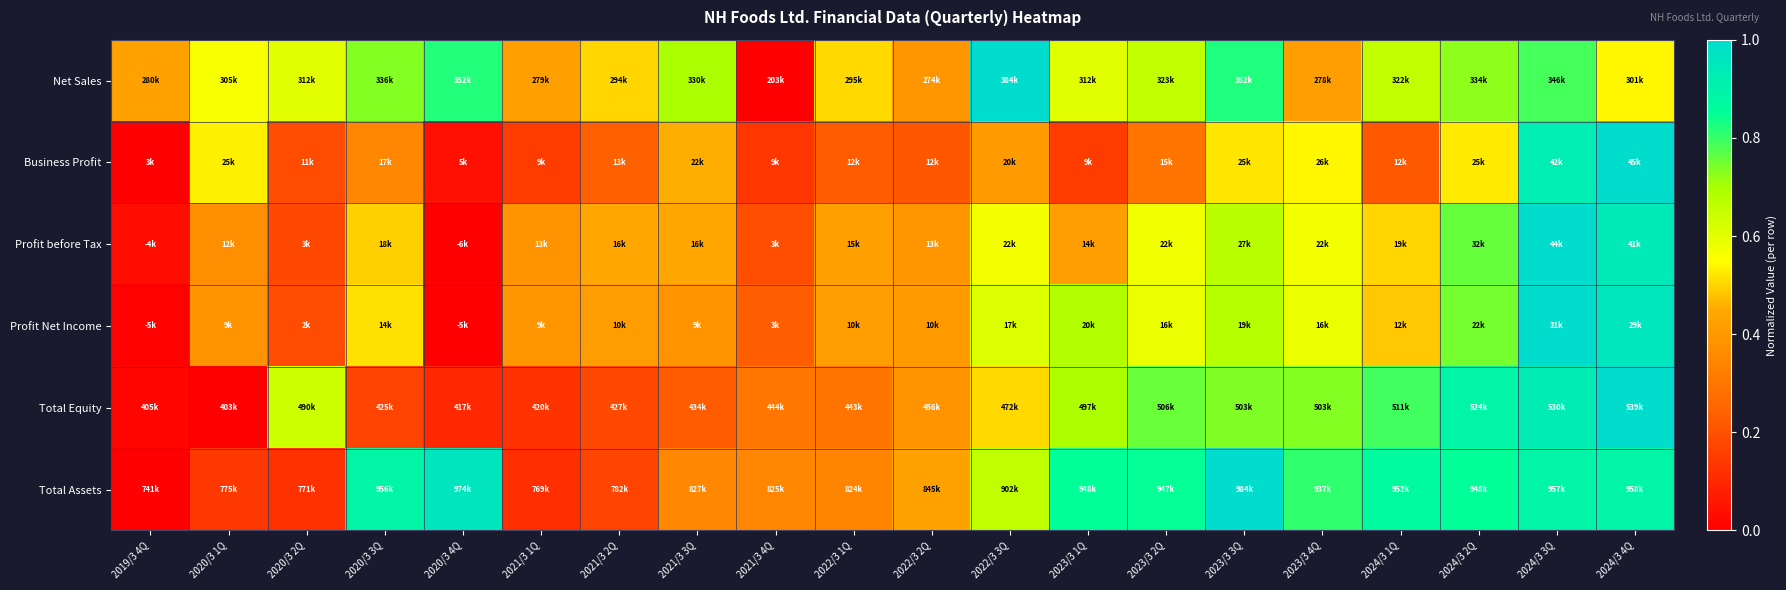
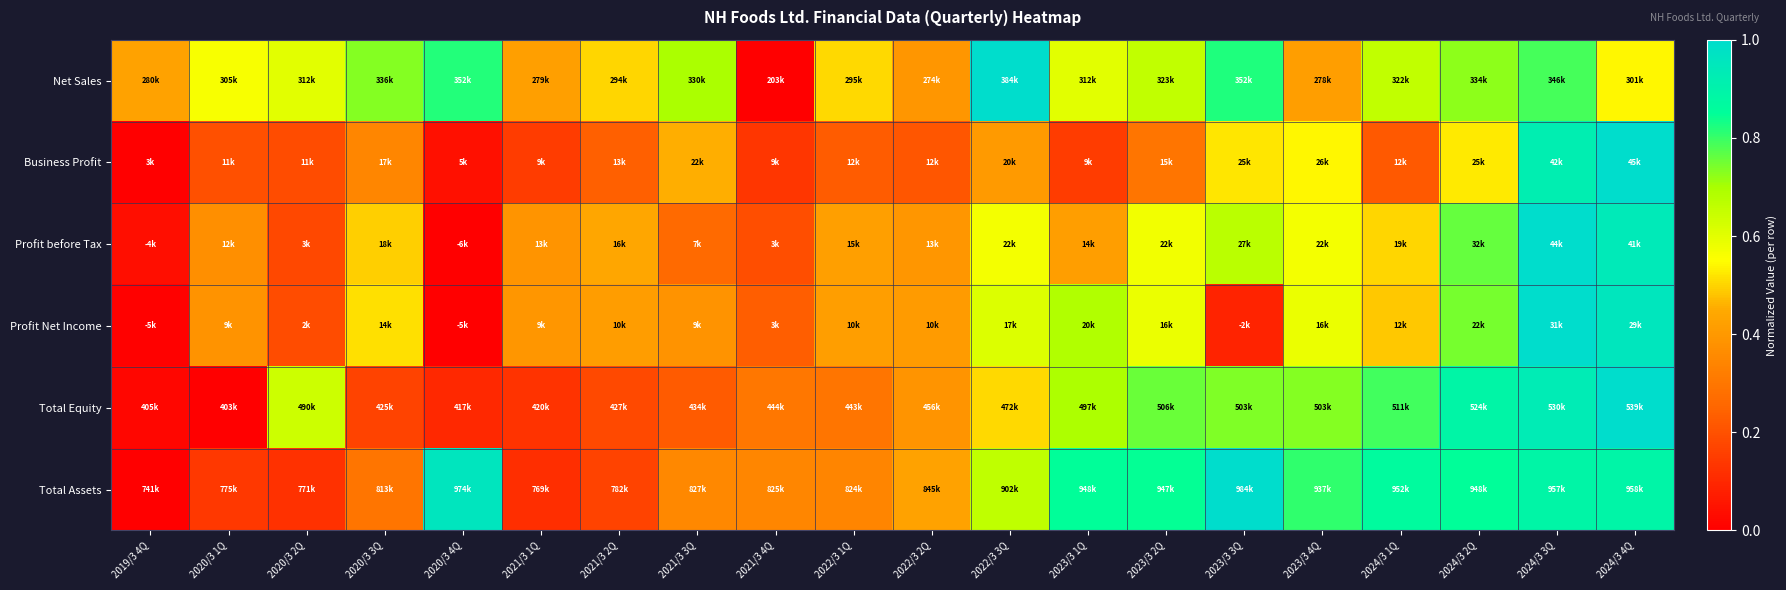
  {
    "Net Sales": {
      "2019/3 4Q": "280k",
      "2020/3 1Q": "305k",
      "2020/3 2Q": "312k",
      "2020/3 3Q": "336k",
      "2020/3 4Q": "352k",
      "2021/3 1Q": "279k",
      "2021/3 2Q": "294k",
      "2021/3 3Q": "330k",
      "2021/3 4Q": "203k",
      "2022/3 1Q": "295k",
      "2022/3 2Q": "274k",
      "2022/3 3Q": "384k",
      "2023/3 1Q": "312k",
      "2023/3 2Q": "323k",
      "2023/3 3Q": "352k",
      "2023/3 4Q": "278k",
      "2024/3 1Q": "322k",
      "2024/3 2Q": "334k",
      "2024/3 3Q": "346k",
      "2024/3 4Q": "301k"
    },
    "Business Profit": {
      "2019/3 4Q": "3k",
-     "2020/3 1Q": "25k",
+     "2020/3 1Q": "11k",
      "2020/3 2Q": "11k",
      "2020/3 3Q": "17k",
      "2020/3 4Q": "5k",
      "2021/3 1Q": "9k",
      "2021/3 2Q": "13k",
      "2021/3 3Q": "22k",
      "2021/3 4Q": "9k",
      "2022/3 1Q": "12k",
      "2022/3 2Q": "12k",
      "2022/3 3Q": "20k",
      "2023/3 1Q": "9k",
      "2023/3 2Q": "15k",
      "2023/3 3Q": "25k",
      "2023/3 4Q": "26k",
      "2024/3 1Q": "12k",
      "2024/3 2Q": "25k",
      "2024/3 3Q": "42k",
      "2024/3 4Q": "45k"
    },
    "Profit before Tax": {
      "2019/3 4Q": "-4k",
      "2020/3 1Q": "12k",
      "2020/3 2Q": "3k",
      "2020/3 3Q": "18k",
      "2020/3 4Q": "-6k",
      "2021/3 1Q": "13k",
      "2021/3 2Q": "16k",
-     "2021/3 3Q": "16k",
+     "2021/3 3Q": "7k",
      "2021/3 4Q": "3k",
      "2022/3 1Q": "15k",
      "2022/3 2Q": "13k",
      "2022/3 3Q": "22k",
      "2023/3 1Q": "14k",
      "2023/3 2Q": "22k",
      "2023/3 3Q": "27k",
      "2023/3 4Q": "22k",
      "2024/3 1Q": "19k",
      "2024/3 2Q": "32k",
      "2024/3 3Q": "44k",
      "2024/3 4Q": "41k"
    },
    "Profit Net Income": {
      "2019/3 4Q": "-5k",
      "2020/3 1Q": "9k",
      "2020/3 2Q": "2k",
      "2020/3 3Q": "14k",
      "2020/3 4Q": "-5k",
      "2021/3 1Q": "9k",
      "2021/3 2Q": "10k",
      "2021/3 3Q": "9k",
      "2021/3 4Q": "3k",
      "2022/3 1Q": "10k",
      "2022/3 2Q": "10k",
      "2022/3 3Q": "17k",
      "2023/3 1Q": "20k",
      "2023/3 2Q": "16k",
-     "2023/3 3Q": "19k",
+     "2023/3 3Q": "-2k",
      "2023/3 4Q": "16k",
      "2024/3 1Q": "12k",
      "2024/3 2Q": "22k",
      "2024/3 3Q": "31k",
      "2024/3 4Q": "29k"
    },
    "Total Equity": {
      "2019/3 4Q": "405k",
      "2020/3 1Q": "403k",
      "2020/3 2Q": "490k",
      "2020/3 3Q": "425k",
      "2020/3 4Q": "417k",
      "2021/3 1Q": "420k",
      "2021/3 2Q": "427k",
      "2021/3 3Q": "434k",
      "2021/3 4Q": "444k",
      "2022/3 1Q": "443k",
      "2022/3 2Q": "456k",
      "2022/3 3Q": "472k",
      "2023/3 1Q": "497k",
      "2023/3 2Q": "506k",
      "2023/3 3Q": "503k",
      "2023/3 4Q": "503k",
      "2024/3 1Q": "511k",
      "2024/3 2Q": "524k",
      "2024/3 3Q": "530k",
      "2024/3 4Q": "539k"
    },
    "Total Assets": {
      "2019/3 4Q": "741k",
      "2020/3 1Q": "775k",
      "2020/3 2Q": "771k",
-     "2020/3 3Q": "956k",
+     "2020/3 3Q": "813k",
      "2020/3 4Q": "974k",
      "2021/3 1Q": "769k",
      "2021/3 2Q": "782k",
      "2021/3 3Q": "827k",
      "2021/3 4Q": "825k",
      "2022/3 1Q": "824k",
      "2022/3 2Q": "845k",
      "2022/3 3Q": "902k",
      "2023/3 1Q": "948k",
      "2023/3 2Q": "947k",
      "2023/3 3Q": "984k",
      "2023/3 4Q": "937k",
      "2024/3 1Q": "952k",
      "2024/3 2Q": "948k",
      "2024/3 3Q": "957k",
      "2024/3 4Q": "958k"
    }
  }
